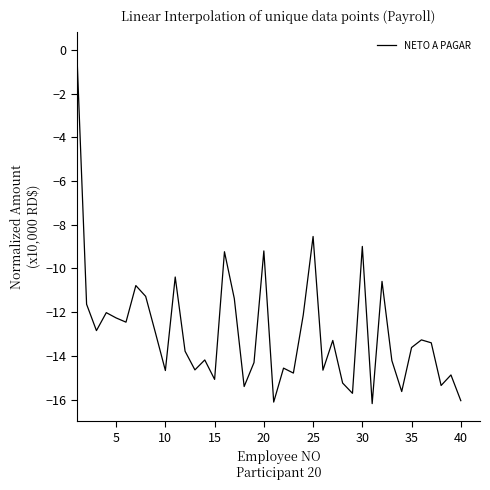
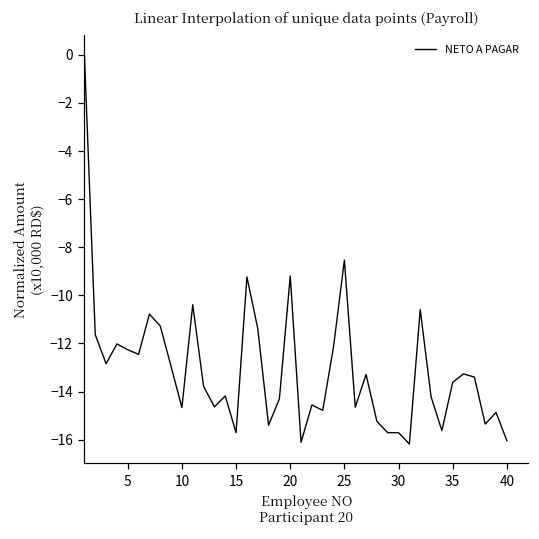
  {
    "5": -12.3,
    "10": -14.7,
-   "15": -15.1,
+   "15": -15.7,
    "20": -9.2,
    "25": -8.5,
-   "30": -9.0,
+   "30": -15.7,
    "35": -13.6,
    "40": -16.0
  }
